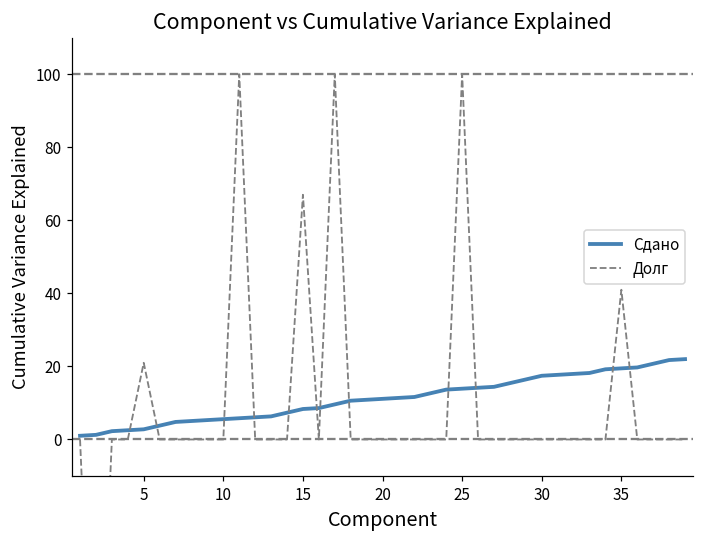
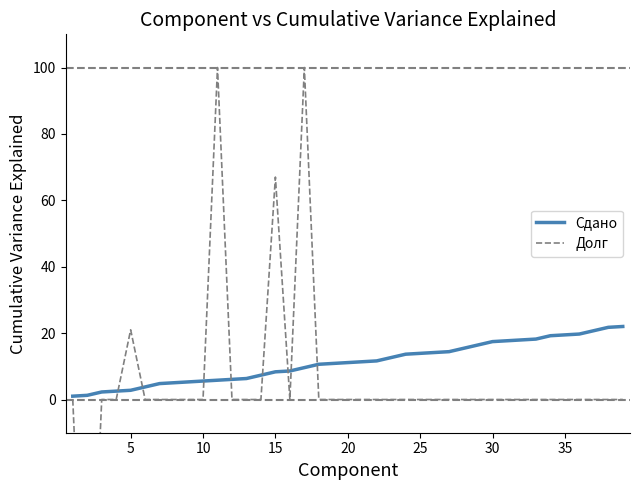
  {
    "Сдано": {
      "5": 3,
      "10": 6,
      "15": 8,
      "20": 11,
      "25": 14,
      "30": 17,
      "35": 19
    },
    "Долг": {
      "5": 21,
      "10": 0,
      "15": 67,
      "20": 0,
-     "25": 100,
+     "25": 0,
      "30": 0,
-     "35": 41
+     "35": 0
    }
  }
